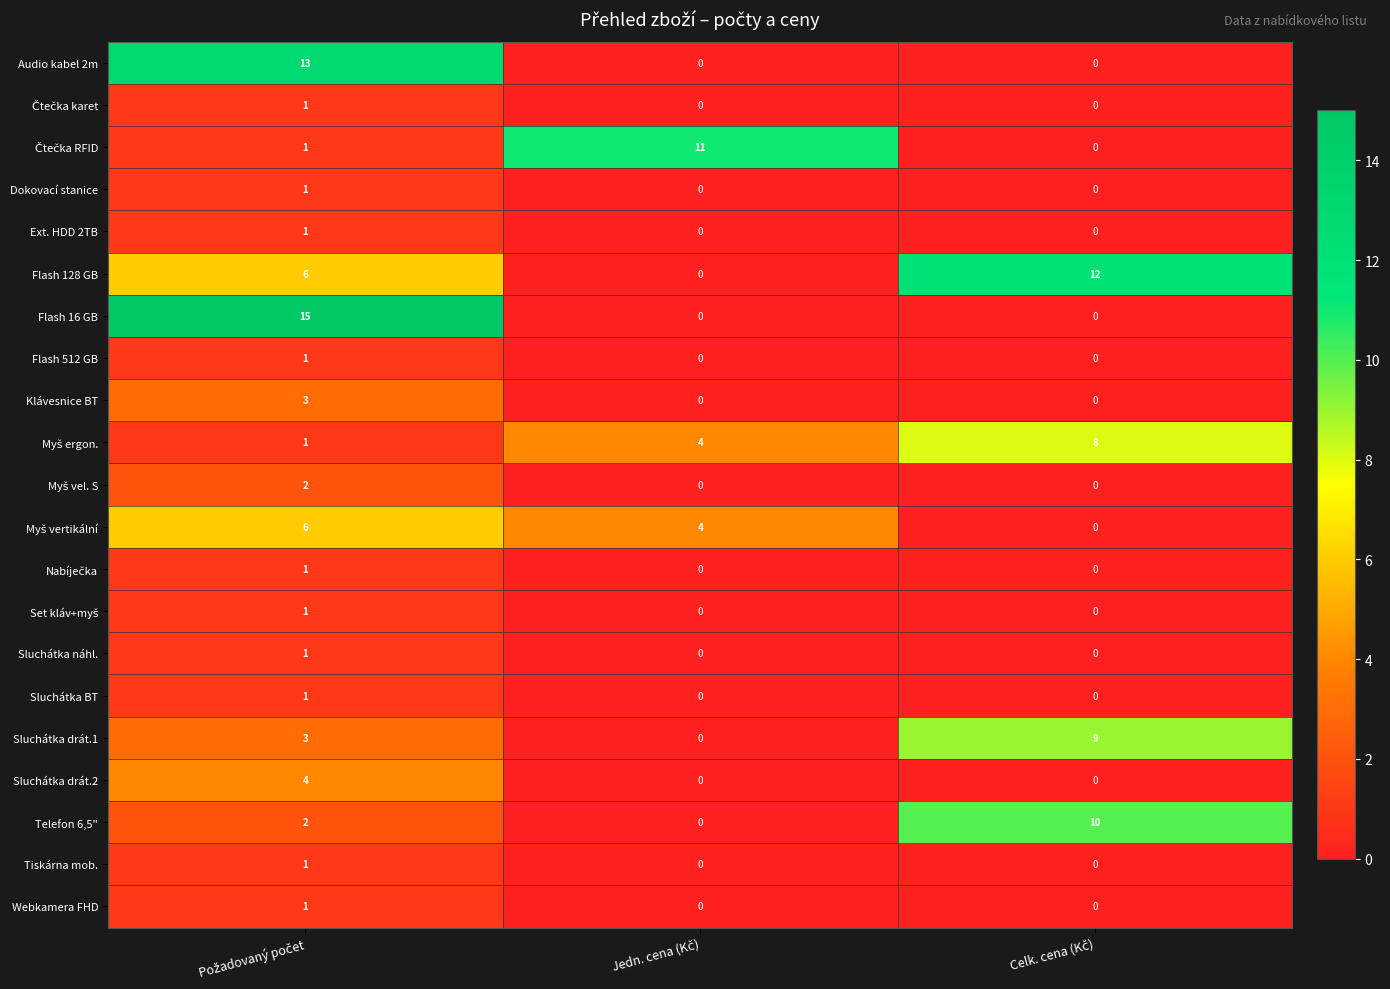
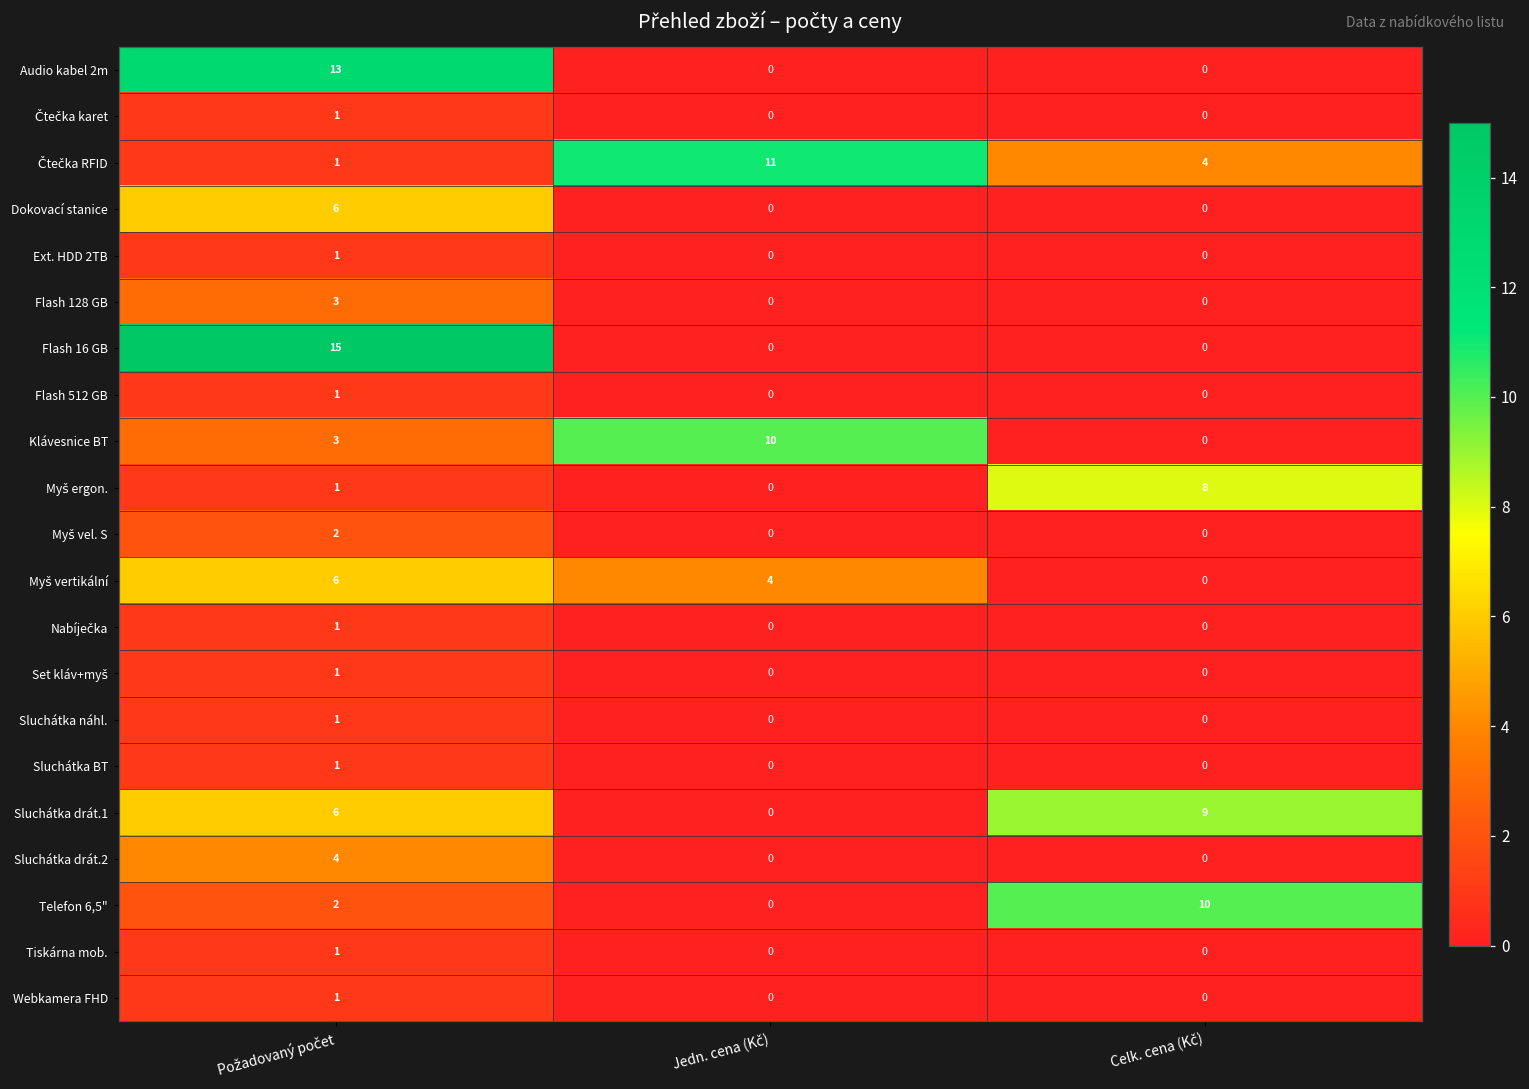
  {
    "Audio kabel 2m": {
      "Požadovaný počet": 13,
      "Jedn. cena (Kč)": 0,
      "Celk. cena (Kč)": 0
    },
    "Čtečka karet": {
      "Požadovaný počet": 1,
      "Jedn. cena (Kč)": 0,
      "Celk. cena (Kč)": 0
    },
    "Čtečka RFID": {
      "Požadovaný počet": 1,
      "Jedn. cena (Kč)": 11,
-     "Celk. cena (Kč)": 0
+     "Celk. cena (Kč)": 4
    },
    "Dokovací stanice": {
-     "Požadovaný počet": 1,
+     "Požadovaný počet": 6,
      "Jedn. cena (Kč)": 0,
      "Celk. cena (Kč)": 0
    },
    "Ext. HDD 2TB": {
      "Požadovaný počet": 1,
      "Jedn. cena (Kč)": 0,
      "Celk. cena (Kč)": 0
    },
    "Flash 128 GB": {
-     "Požadovaný počet": 6,
+     "Požadovaný počet": 3,
      "Jedn. cena (Kč)": 0,
-     "Celk. cena (Kč)": 12
+     "Celk. cena (Kč)": 0
    },
    "Flash 16 GB": {
      "Požadovaný počet": 15,
      "Jedn. cena (Kč)": 0,
      "Celk. cena (Kč)": 0
    },
    "Flash 512 GB": {
      "Požadovaný počet": 1,
      "Jedn. cena (Kč)": 0,
      "Celk. cena (Kč)": 0
    },
    "Klávesnice BT": {
      "Požadovaný počet": 3,
-     "Jedn. cena (Kč)": 0,
+     "Jedn. cena (Kč)": 10,
      "Celk. cena (Kč)": 0
    },
    "Myš ergon.": {
      "Požadovaný počet": 1,
-     "Jedn. cena (Kč)": 4,
+     "Jedn. cena (Kč)": 0,
      "Celk. cena (Kč)": 8
    },
    "Myš vel. S": {
      "Požadovaný počet": 2,
      "Jedn. cena (Kč)": 0,
      "Celk. cena (Kč)": 0
    },
    "Myš vertikální": {
      "Požadovaný počet": 6,
      "Jedn. cena (Kč)": 4,
      "Celk. cena (Kč)": 0
    },
    "Nabíječka": {
      "Požadovaný počet": 1,
      "Jedn. cena (Kč)": 0,
      "Celk. cena (Kč)": 0
    },
    "Set kláv+myš": {
      "Požadovaný počet": 1,
      "Jedn. cena (Kč)": 0,
      "Celk. cena (Kč)": 0
    },
    "Sluchátka náhl.": {
      "Požadovaný počet": 1,
      "Jedn. cena (Kč)": 0,
      "Celk. cena (Kč)": 0
    },
    "Sluchátka BT": {
      "Požadovaný počet": 1,
      "Jedn. cena (Kč)": 0,
      "Celk. cena (Kč)": 0
    },
    "Sluchátka drát.1": {
-     "Požadovaný počet": 3,
+     "Požadovaný počet": 6,
      "Jedn. cena (Kč)": 0,
      "Celk. cena (Kč)": 9
    },
    "Sluchátka drát.2": {
      "Požadovaný počet": 4,
      "Jedn. cena (Kč)": 0,
      "Celk. cena (Kč)": 0
    },
    "Telefon 6,5\"": {
      "Požadovaný počet": 2,
      "Jedn. cena (Kč)": 0,
      "Celk. cena (Kč)": 10
    },
    "Tiskárna mob.": {
      "Požadovaný počet": 1,
      "Jedn. cena (Kč)": 0,
      "Celk. cena (Kč)": 0
    },
    "Webkamera FHD": {
      "Požadovaný počet": 1,
      "Jedn. cena (Kč)": 0,
      "Celk. cena (Kč)": 0
    }
  }
